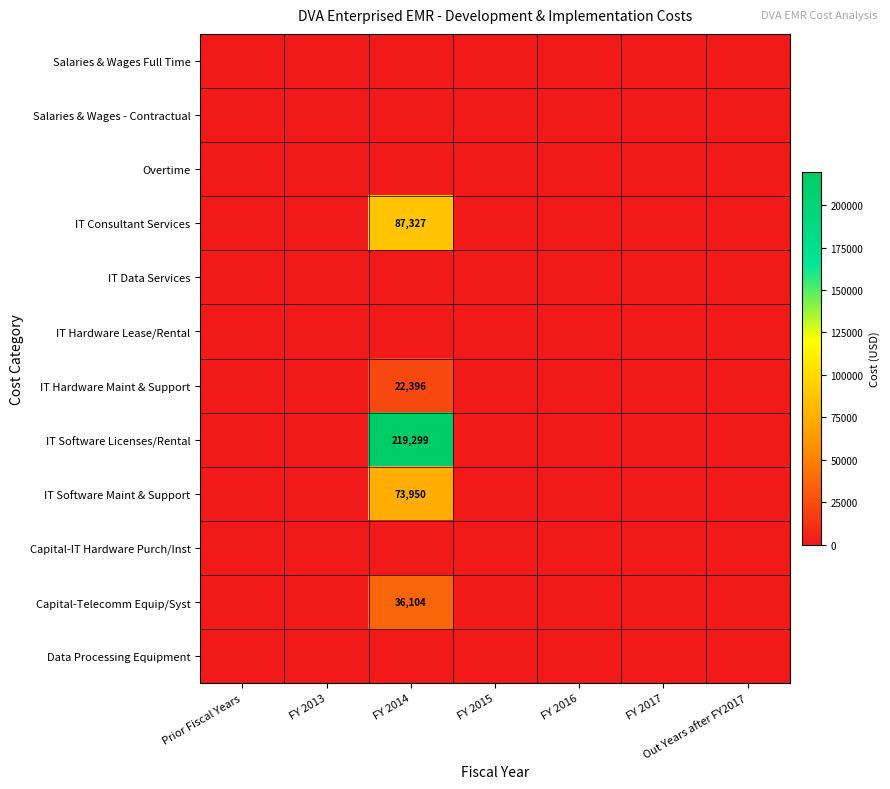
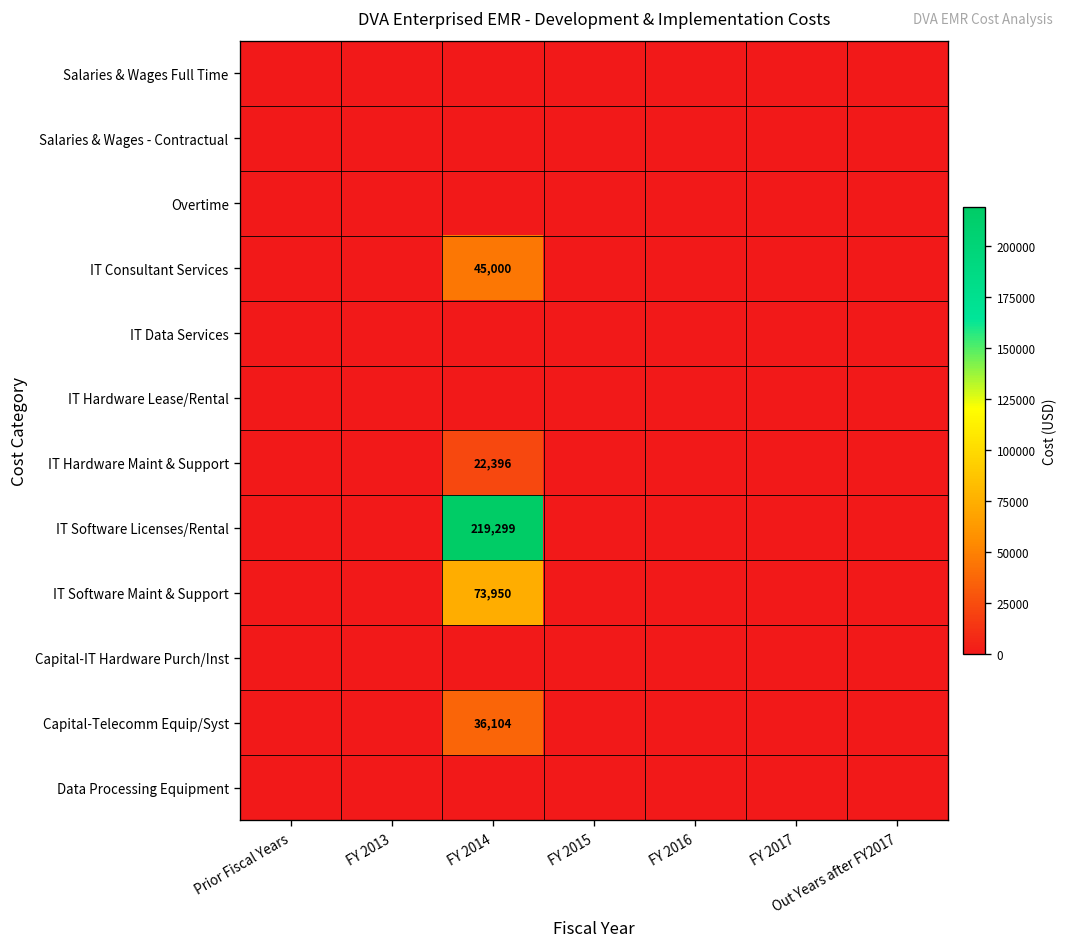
  {
    "IT Consultant Services": {
-     "FY 2014": "87,327"
+     "FY 2014": "45,000"
    },
    "IT Hardware Maint & Support": {
      "FY 2014": "22,396"
    },
    "IT Software Licenses/Rental": {
      "FY 2014": "219,299"
    },
    "IT Software Maint & Support": {
      "FY 2014": "73,950"
    },
    "Capital-Telecomm Equip/Syst": {
      "FY 2014": "36,104"
    }
  }
